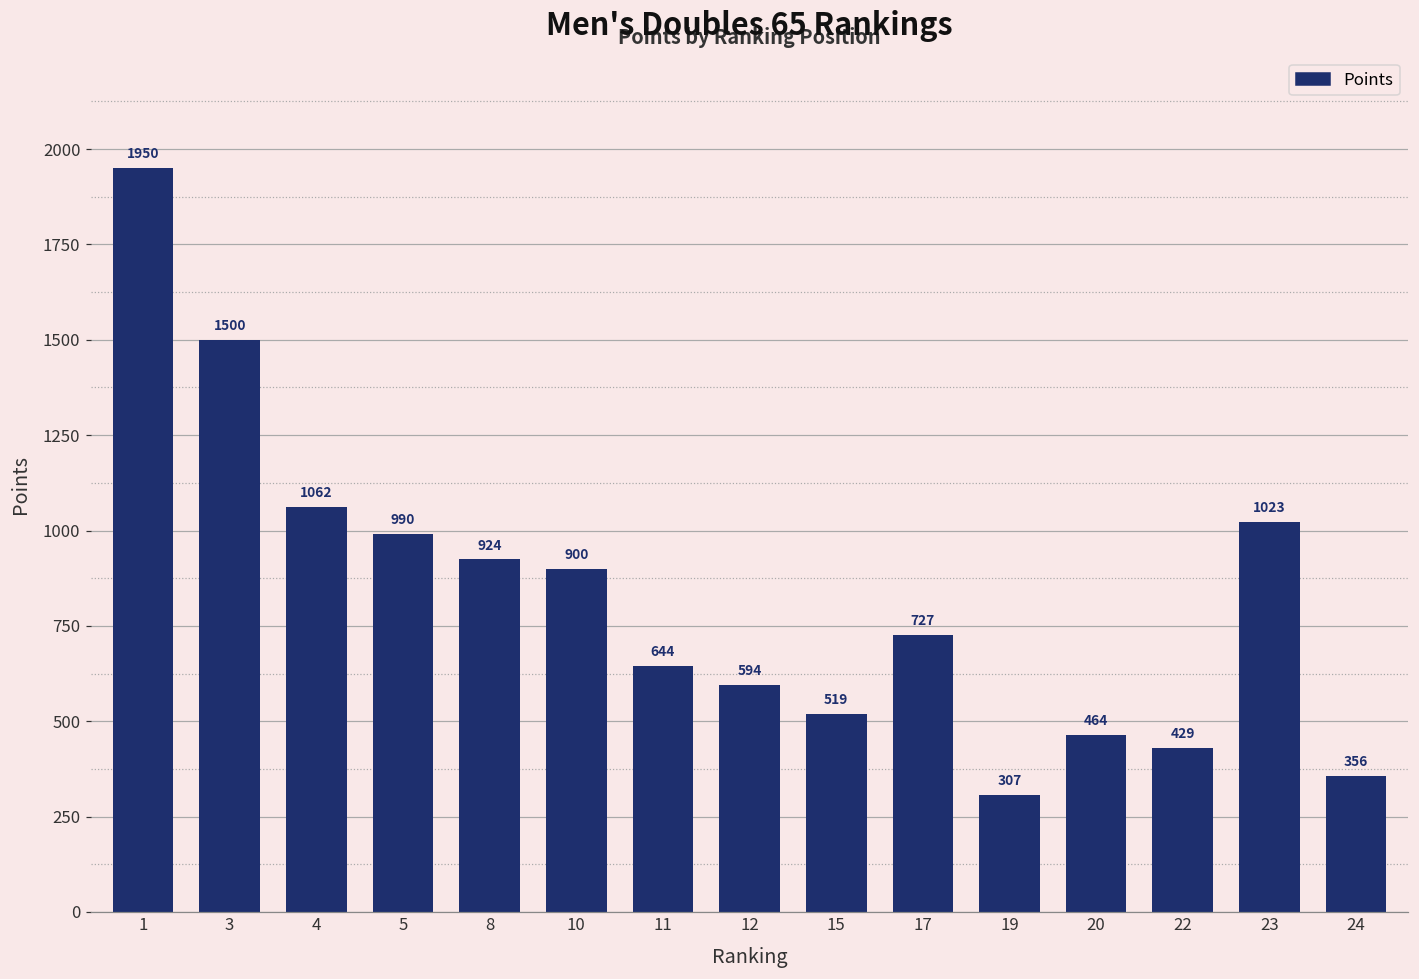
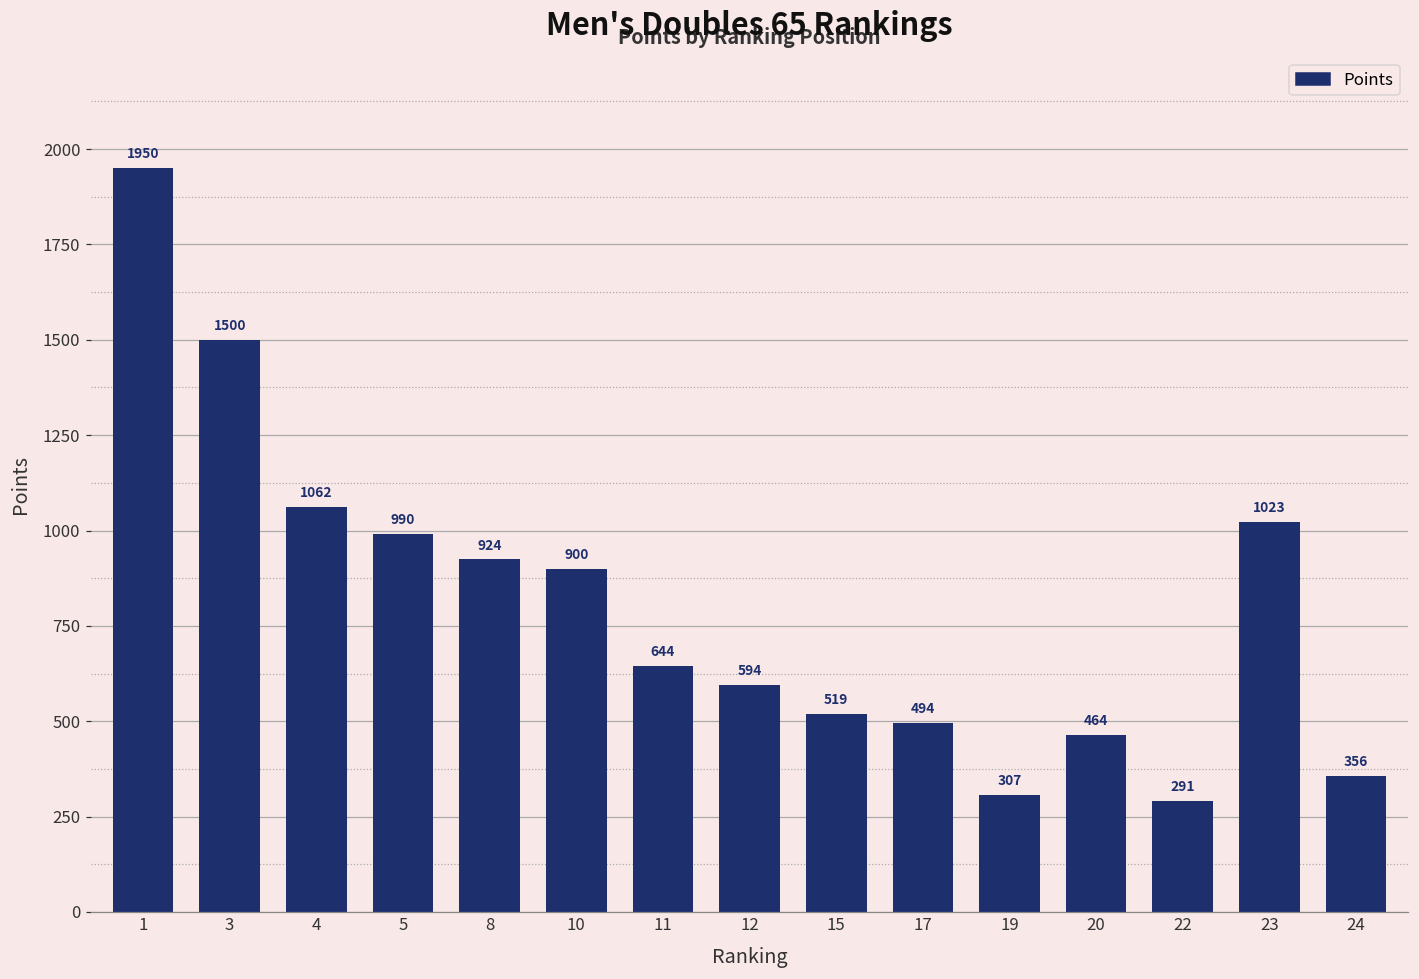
  {
    "1": 1950,
    "3": 1500,
    "4": 1062,
    "5": 990,
    "8": 924,
    "10": 900,
    "11": 644,
    "12": 594,
    "15": 519,
-   "17": 727,
+   "17": 494,
    "19": 307,
    "20": 464,
-   "22": 429,
+   "22": 291,
    "23": 1023,
    "24": 356
  }
